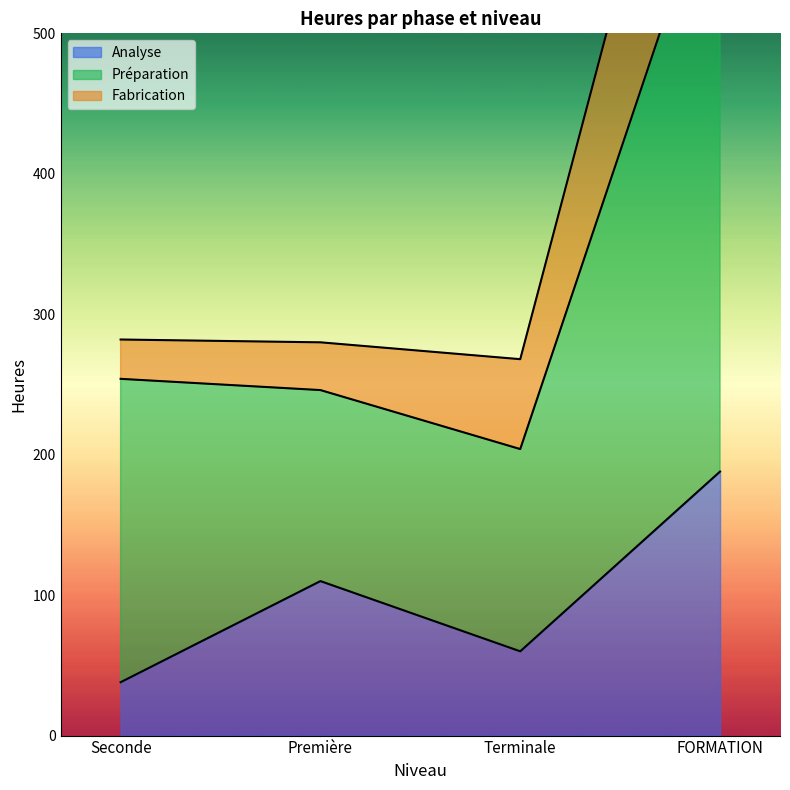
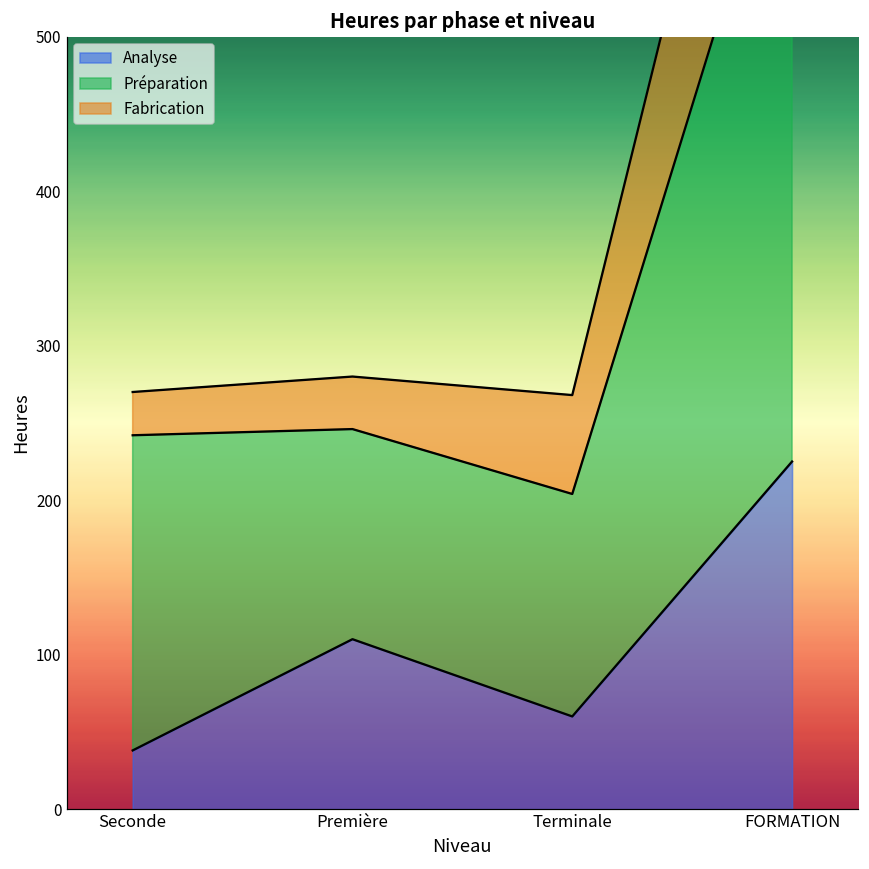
  {
    "Analyse": {
      "Seconde": 38,
      "Première": 110,
      "Terminale": 60,
-     "FORMATION": 188
+     "FORMATION": 225
    },
    "Préparation": {
-     "Seconde": 216,
+     "Seconde": 204,
      "Première": 136,
      "Terminale": 144
    },
    "Fabrication": {
      "Seconde": 28,
      "Première": 34,
      "Terminale": 64
    }
  }
